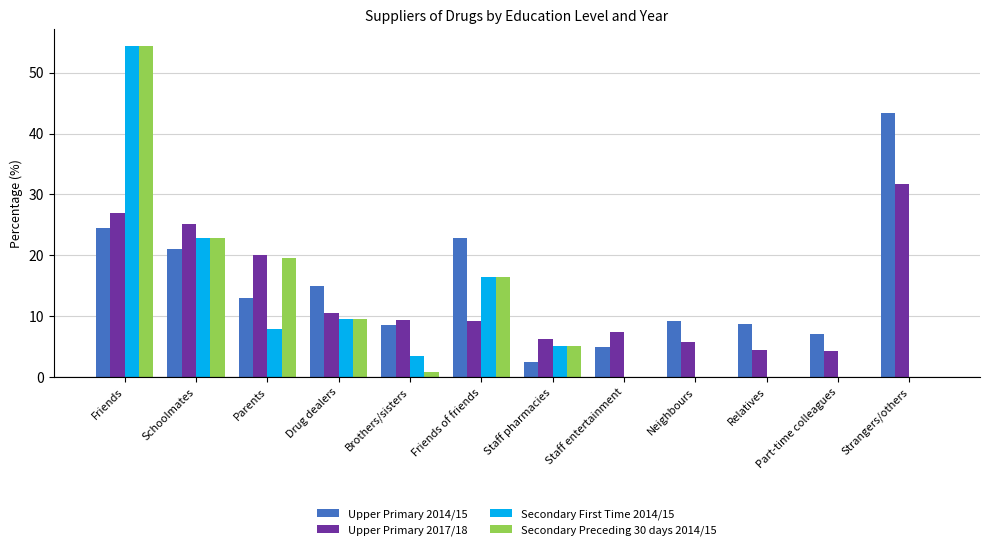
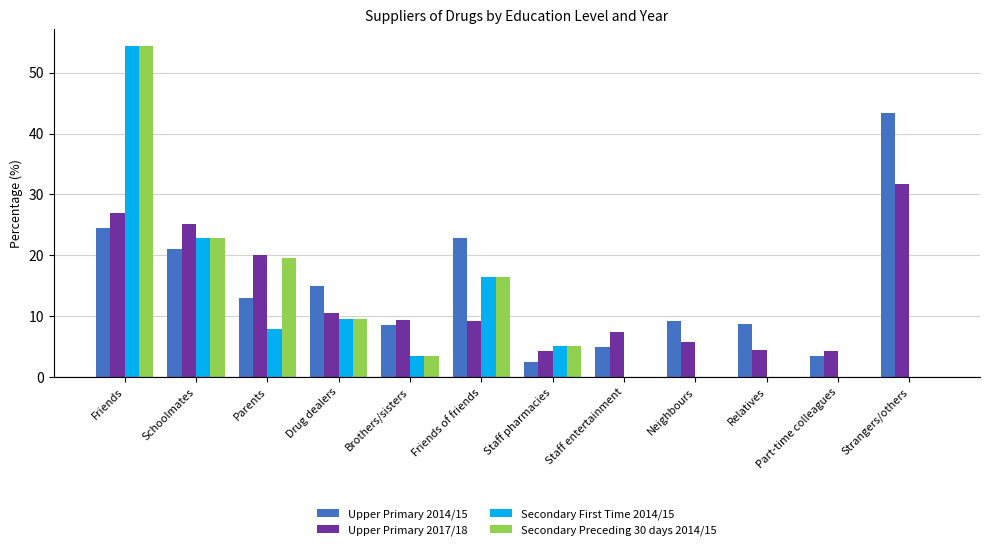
  {
    "Upper Primary 2014/15": {
      "Friends": 25,
      "Schoolmates": 21,
      "Parents": 13,
      "Drug dealers": 15,
      "Brothers/sisters": 9,
      "Friends of friends": 23,
      "Staff pharmacies": 3,
      "Staff entertainment": 5,
      "Neighbours": 9,
      "Relatives": 9,
-     "Part-time colleagues": 7,
+     "Part-time colleagues": 3,
      "Strangers/others": 43
    },
    "Upper Primary 2017/18": {
      "Friends": 27,
      "Schoolmates": 25,
      "Parents": 20,
      "Drug dealers": 11,
      "Brothers/sisters": 9,
      "Friends of friends": 9,
-     "Staff pharmacies": 6,
+     "Staff pharmacies": 4,
      "Staff entertainment": 8,
      "Neighbours": 6,
      "Relatives": 4,
      "Part-time colleagues": 4,
      "Strangers/others": 32
    },
    "Secondary First Time 2014/15": {
      "Friends": 54,
      "Schoolmates": 23,
      "Parents": 8,
      "Drug dealers": 10,
      "Brothers/sisters": 3,
      "Friends of friends": 16,
      "Staff pharmacies": 5,
      "Staff entertainment": 0,
      "Neighbours": 0,
      "Relatives": 0,
      "Part-time colleagues": 0,
      "Strangers/others": 0
    },
    "Secondary Preceding 30 days 2014/15": {
      "Friends": 54,
      "Schoolmates": 23,
      "Parents": 20,
      "Drug dealers": 10,
-     "Brothers/sisters": 1,
+     "Brothers/sisters": 3,
      "Friends of friends": 16,
      "Staff pharmacies": 5,
      "Staff entertainment": 0,
      "Neighbours": 0,
      "Relatives": 0,
      "Part-time colleagues": 0,
      "Strangers/others": 0
    }
  }
